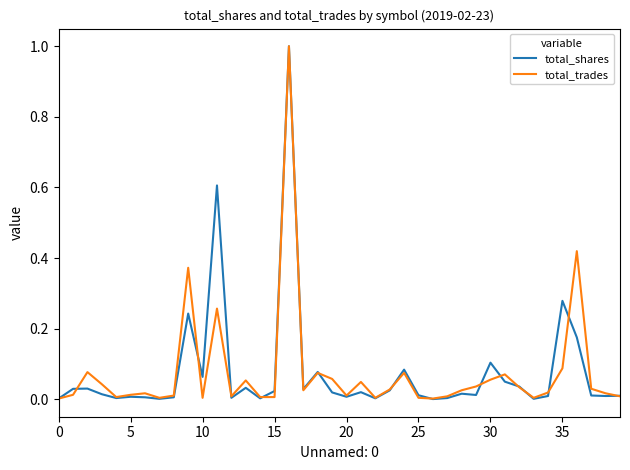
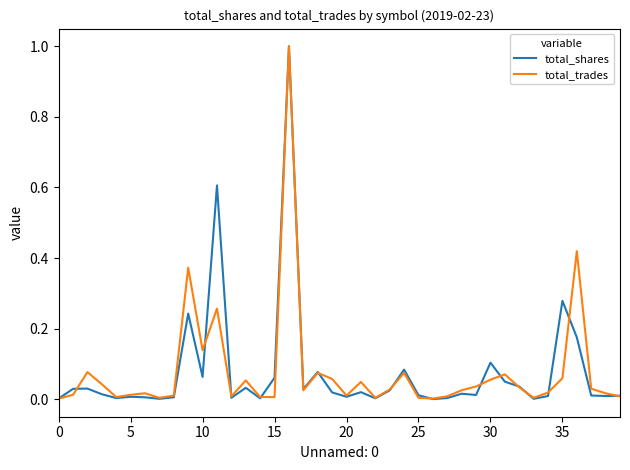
  {
    "total_shares": {
      "10": 0.06,
-     "15": 0.02,
+     "15": 0.06,
      "25": 0.01,
      "30": 0.10,
      "35": 0.28
    },
    "total_trades": {
-     "10": 0.00,
+     "10": 0.14,
      "15": 0.01,
      "25": 0.00,
      "30": 0.06,
-     "35": 0.09
+     "35": 0.06
    }
  }
